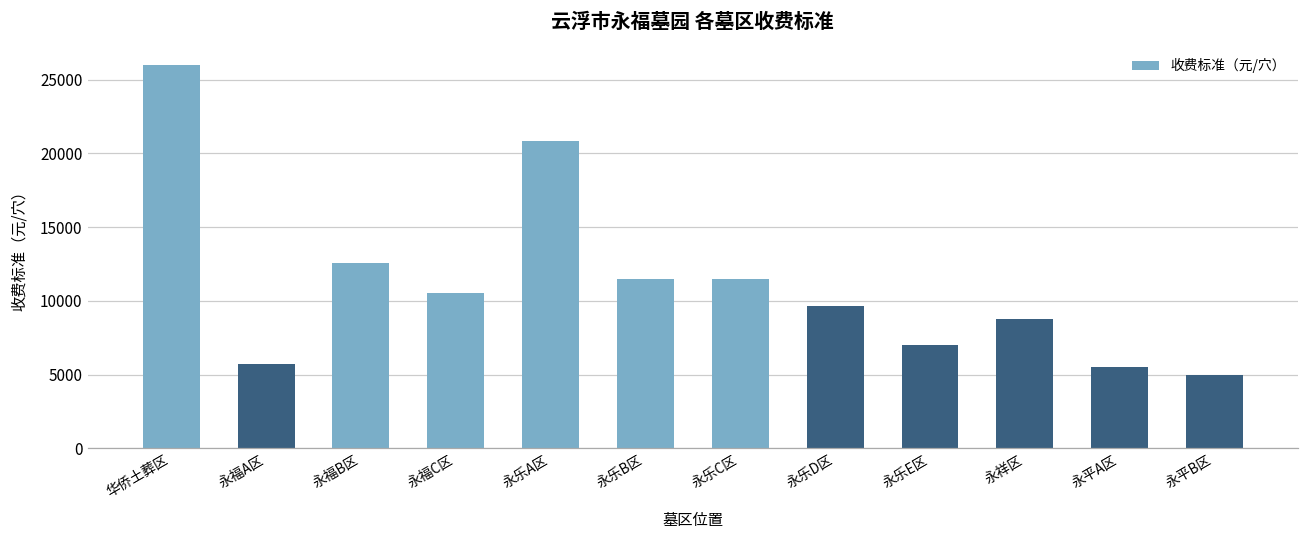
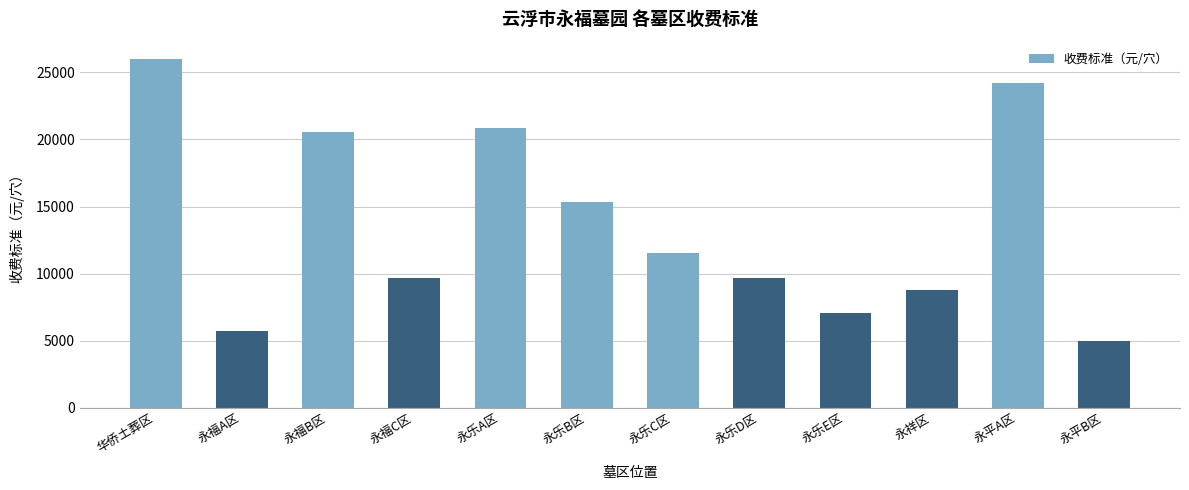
  {
    "华侨土葬区": 26000,
    "永福A区": 5700,
-   "永福B区": 12600,
-   "永福C区": 10500,
+   "永福B区": 20500,
+   "永福C区": 9700,
    "永乐A区": 20800,
-   "永乐B区": 11500,
+   "永乐B区": 15300,
    "永乐C区": 11500,
    "永乐D区": 9700,
    "永乐E区": 7000,
    "永祥区": 8800,
-   "永平A区": 5500,
+   "永平A区": 24200,
    "永平B区": 5000
  }
